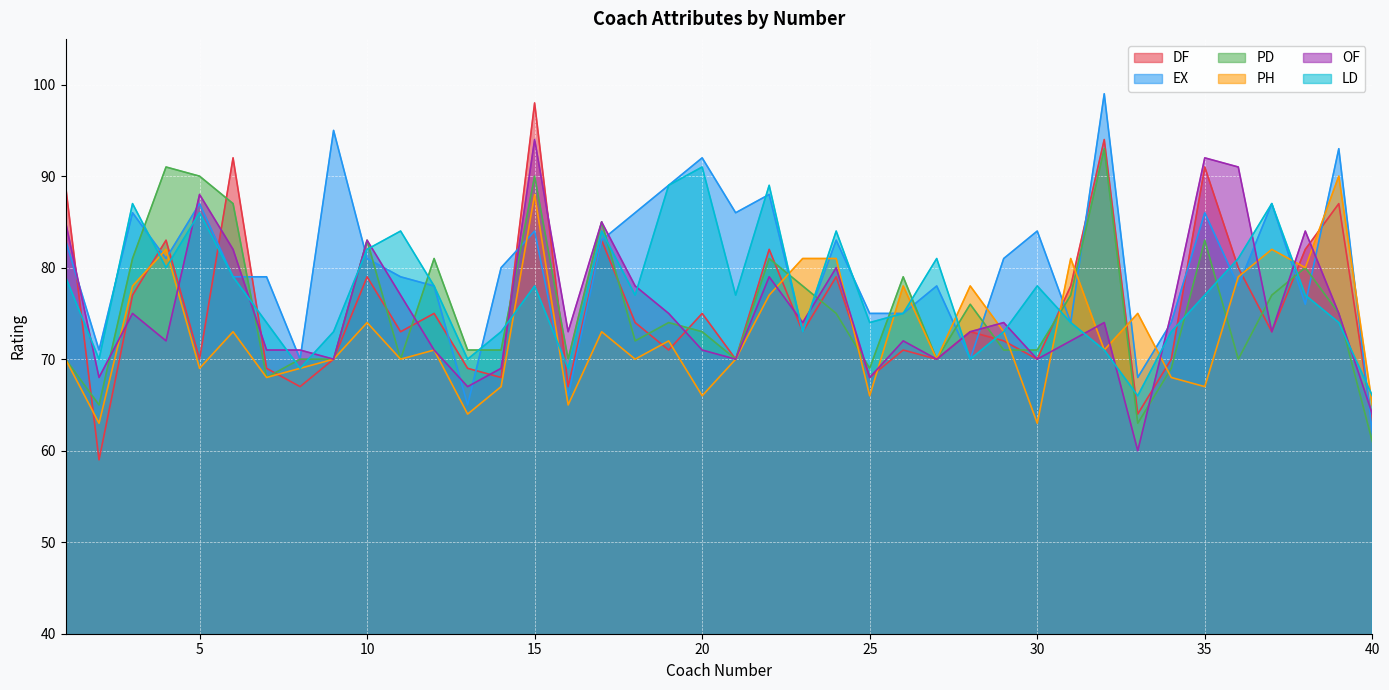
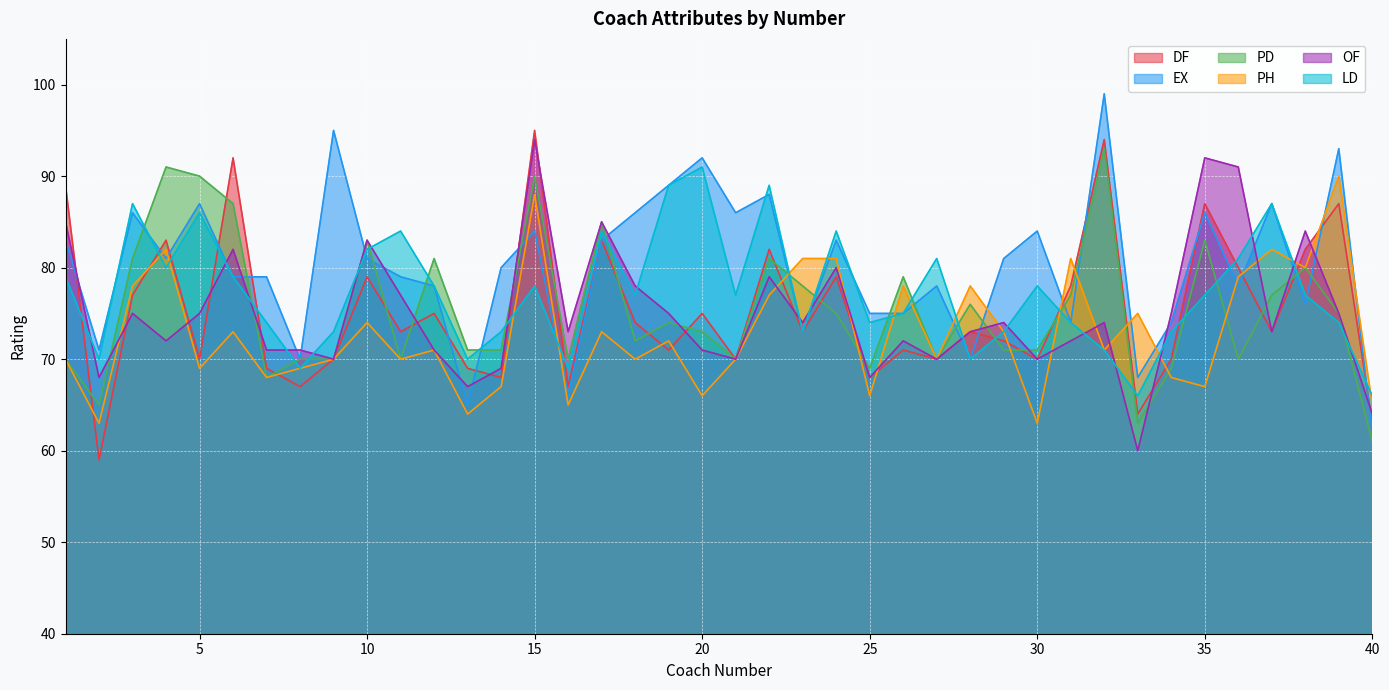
  {
    "DF": {
      "5": 70,
      "10": 79,
-     "15": 98,
+     "15": 95,
      "20": 75,
-     "35": 91,
+     "35": 87,
      "40": 63
    },
    "PD": {
      "5": 90,
      "15": 90,
      "20": 73,
      "25": 69,
      "30": 71,
      "35": 83,
      "40": 61
    },
    "PH": {
      "5": 69,
      "10": 74,
      "15": 88,
      "20": 66,
      "25": 66,
      "30": 63,
      "35": 67,
      "40": 65
    },
    "OF": {
-     "5": 88,
+     "5": 75,
      "15": 94,
      "20": 71,
      "35": 92,
      "40": 64
    }
  }
